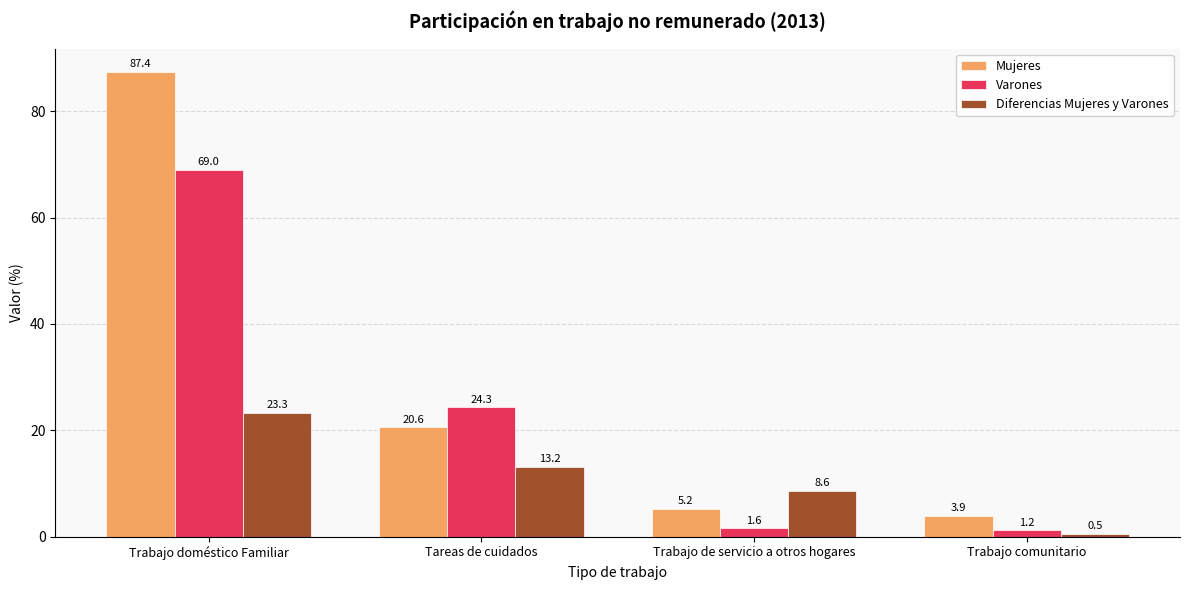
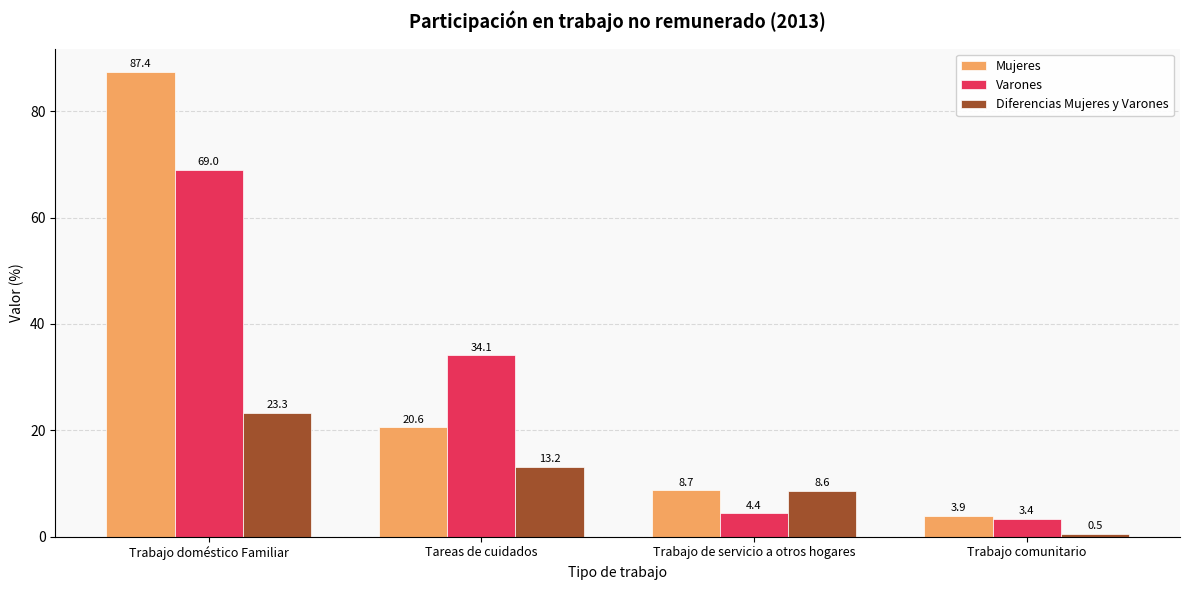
  {
    "Mujeres": {
      "Trabajo doméstico Familiar": 87.4,
      "Tareas de cuidados": 20.6,
-     "Trabajo de servicio a otros hogares": 5.2,
+     "Trabajo de servicio a otros hogares": 8.7,
      "Trabajo comunitario": 3.9
    },
    "Varones": {
      "Trabajo doméstico Familiar": 69.0,
-     "Tareas de cuidados": 24.3,
-     "Trabajo de servicio a otros hogares": 1.6,
-     "Trabajo comunitario": 1.2
+     "Tareas de cuidados": 34.1,
+     "Trabajo de servicio a otros hogares": 4.4,
+     "Trabajo comunitario": 3.4
    },
    "Diferencias Mujeres y Varones": {
      "Trabajo doméstico Familiar": 23.3,
      "Tareas de cuidados": 13.2,
      "Trabajo de servicio a otros hogares": 8.6,
      "Trabajo comunitario": 0.5
    }
  }
